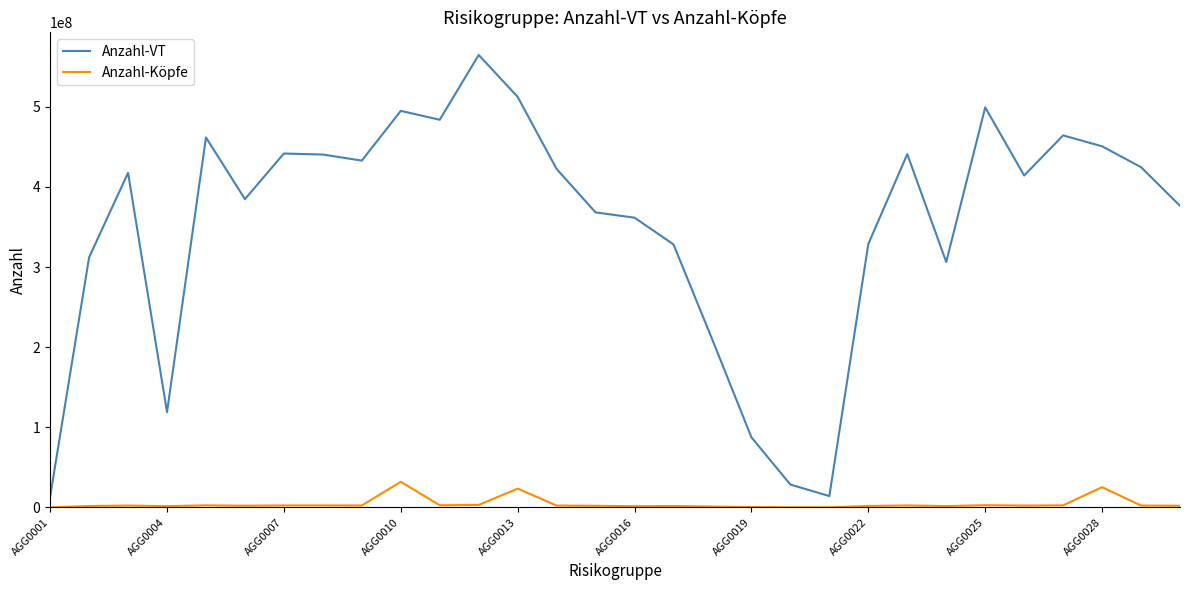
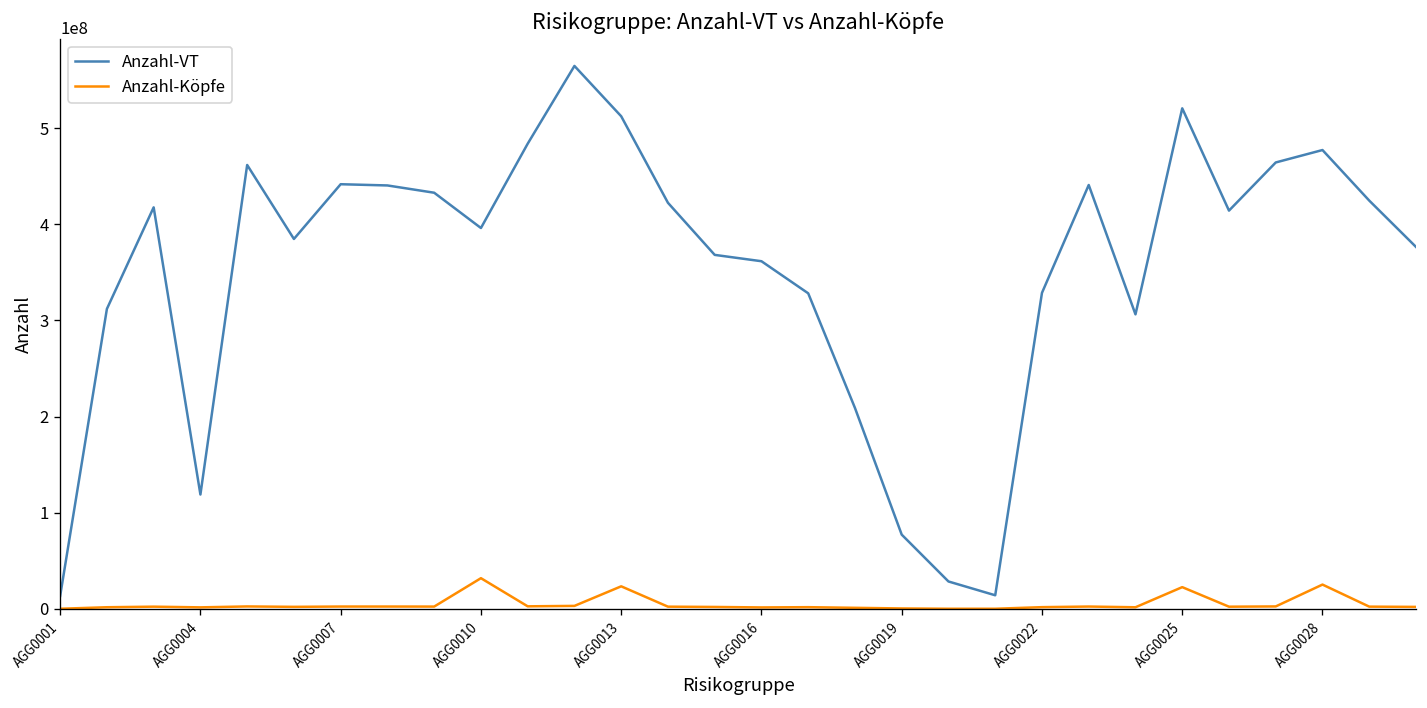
  {
    "Anzahl-VT": {
      "AGG0001": 10000000,
      "AGG0004": 120000000,
      "AGG0007": 440000000,
-     "AGG0010": 490000000,
+     "AGG0010": 400000000,
      "AGG0013": 510000000,
      "AGG0016": 360000000,
-     "AGG0019": 90000000,
+     "AGG0019": 80000000,
      "AGG0022": 330000000,
-     "AGG0025": 500000000,
-     "AGG0028": 450000000
+     "AGG0025": 520000000,
+     "AGG0028": 480000000
    },
    "Anzahl-Köpfe": {
      "AGG0001": 0,
      "AGG0004": 0,
      "AGG0007": 0,
      "AGG0010": 30000000,
      "AGG0013": 20000000,
      "AGG0016": 0,
      "AGG0019": 0,
      "AGG0022": 0,
-     "AGG0025": 0,
+     "AGG0025": 20000000,
      "AGG0028": 30000000
    }
  }
